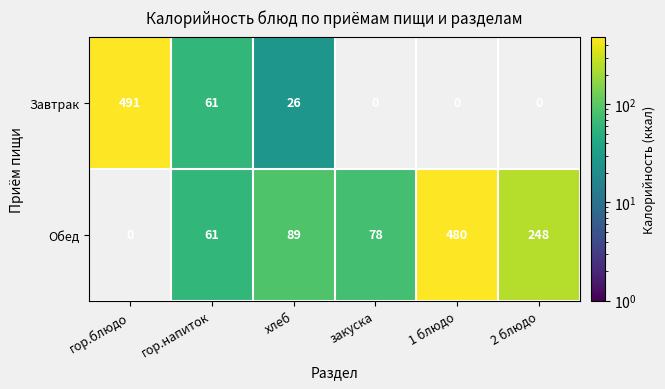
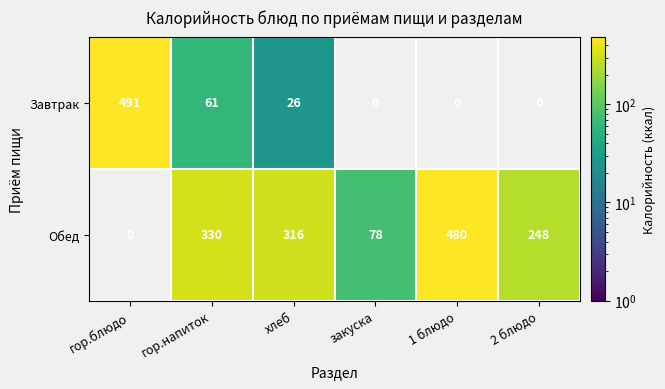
  {
    "Завтрак": {
      "гор.блюдо": 491,
      "гор.напиток": 61,
      "хлеб": 26
    },
    "Обед": {
-     "гор.напиток": 61,
-     "хлеб": 89,
+     "гор.напиток": 330,
+     "хлеб": 316,
      "закуска": 78,
      "1 блюдо": 480,
      "2 блюдо": 248
    }
  }
